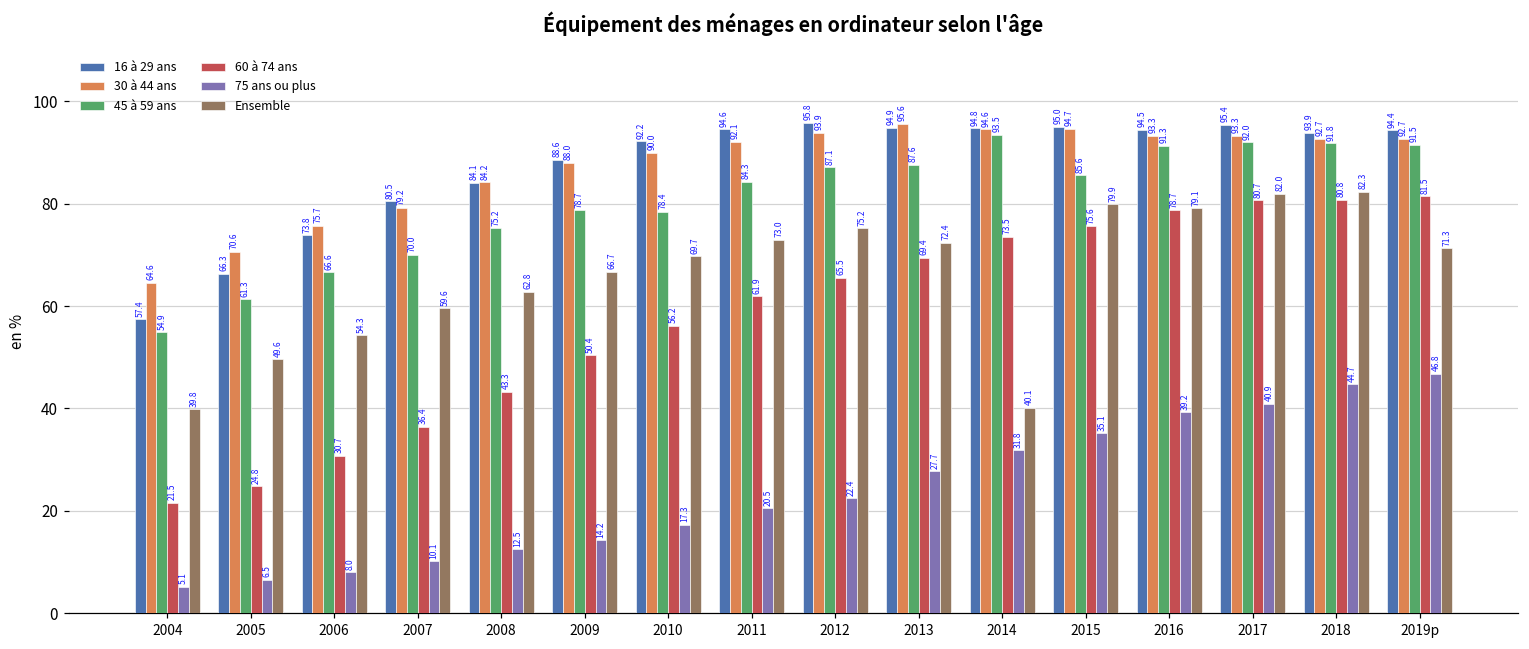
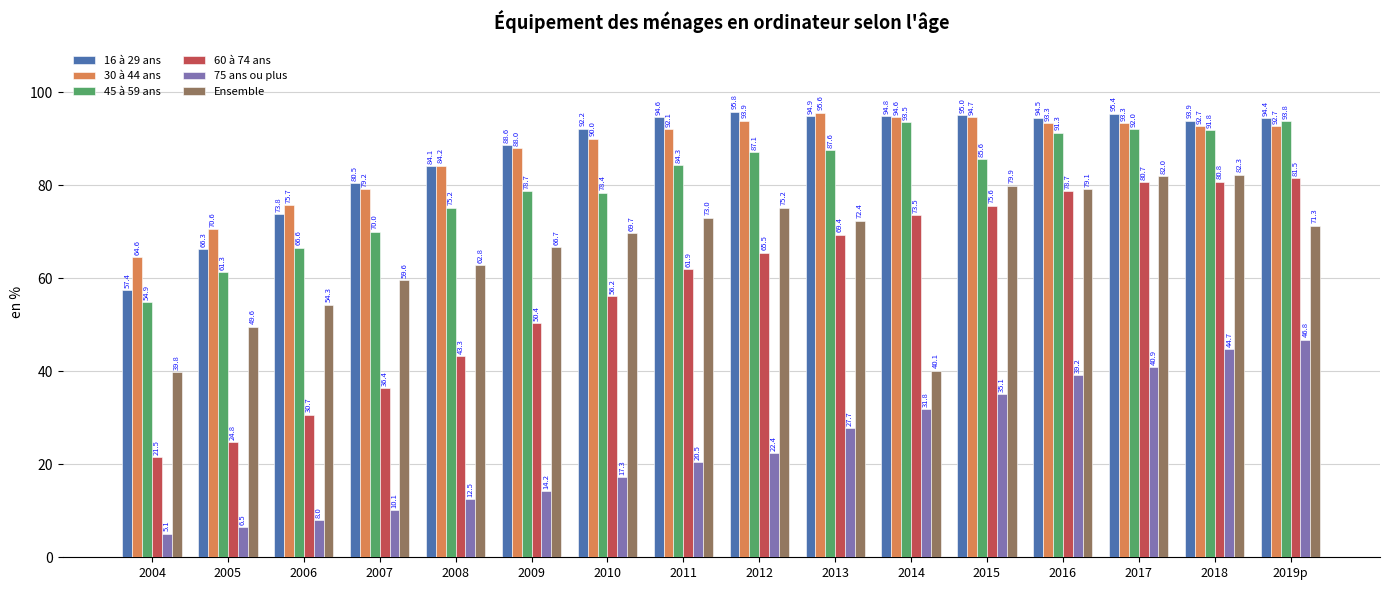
  {
    "45 à 59 ans": {
      "2004": 54.9,
      "2005": 61.3,
      "2006": 66.6,
      "2007": 70.0,
      "2008": 75.2,
      "2009": 78.7,
      "2010": 78.4,
      "2011": 84.3,
      "2012": 87.1,
      "2013": 87.6,
      "2014": 93.5,
      "2015": 85.6,
      "2016": 91.3,
      "2017": 92.0,
      "2018": 91.8,
-     "2019p": 91.5
+     "2019p": 93.8
    },
    "Ensemble": {
      "2004": 39.8,
      "2005": 49.6,
      "2006": 54.3,
      "2007": 59.6,
      "2008": 62.8,
      "2009": 66.7,
      "2010": 69.7,
      "2011": 73.0,
      "2012": 75.2,
      "2013": 72.4,
      "2014": 40.1,
      "2015": 79.9,
      "2016": 79.1,
      "2017": 82.0,
      "2018": 82.3,
      "2019p": 71.3
    }
  }
